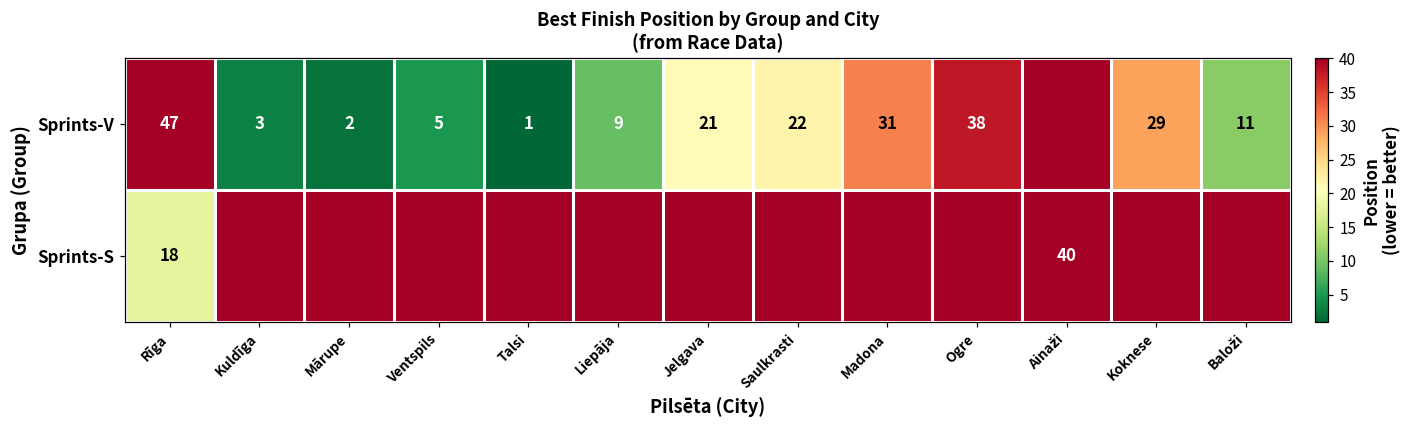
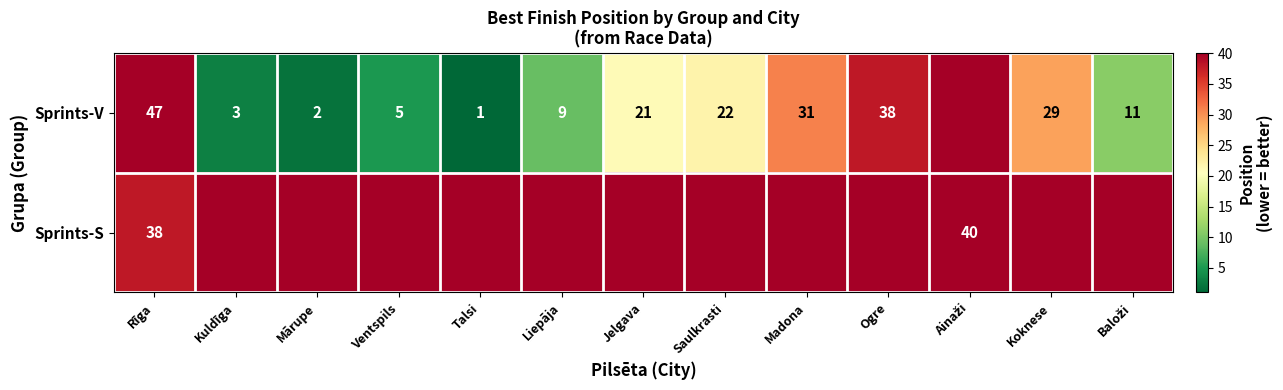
  {
    "Sprints-V": {
      "Rīga": 47,
      "Kuldīga": 3,
      "Mārupe": 2,
      "Ventspils": 5,
      "Talsi": 1,
      "Liepāja": 9,
      "Jelgava": 21,
      "Saulkrasti": 22,
      "Madona": 31,
      "Ogre": 38,
      "Koknese": 29,
      "Baloži": 11
    },
    "Sprints-S": {
-     "Rīga": 18,
+     "Rīga": 38,
      "Ainaži": 40
    }
  }
